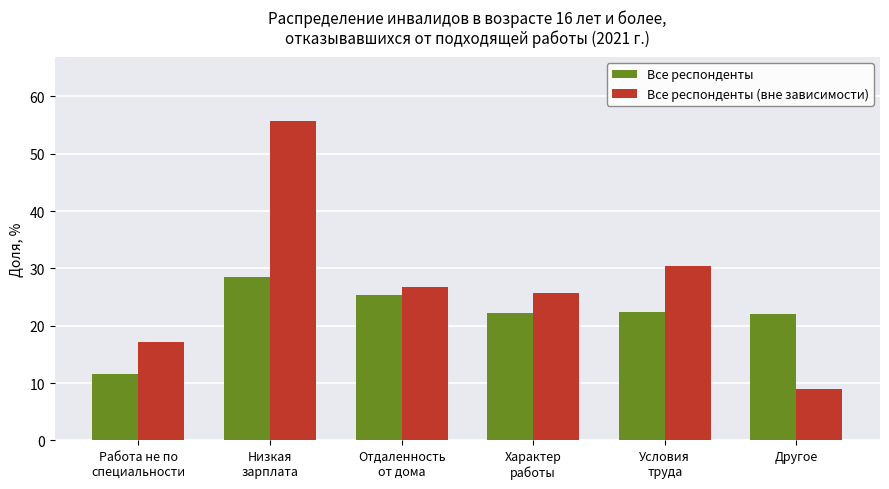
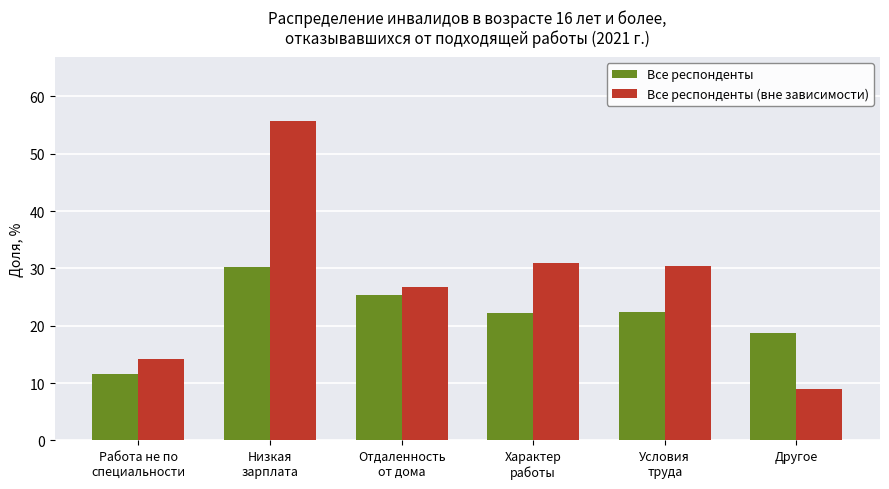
  {
    "Все респонденты": {
      "Работа не по специальности": 12,
-     "Низкая зарплата": 29,
+     "Низкая зарплата": 30,
      "Отдаленность от дома": 25,
      "Характер работы": 22,
      "Условия труда": 22,
-     "Другое": 22
+     "Другое": 19
    },
    "Все респонденты (вне зависимости)": {
-     "Работа не по специальности": 17,
+     "Работа не по специальности": 14,
      "Низкая зарплата": 56,
      "Отдаленность от дома": 27,
-     "Характер работы": 26,
+     "Характер работы": 31,
      "Условия труда": 30,
      "Другое": 9
    }
  }
